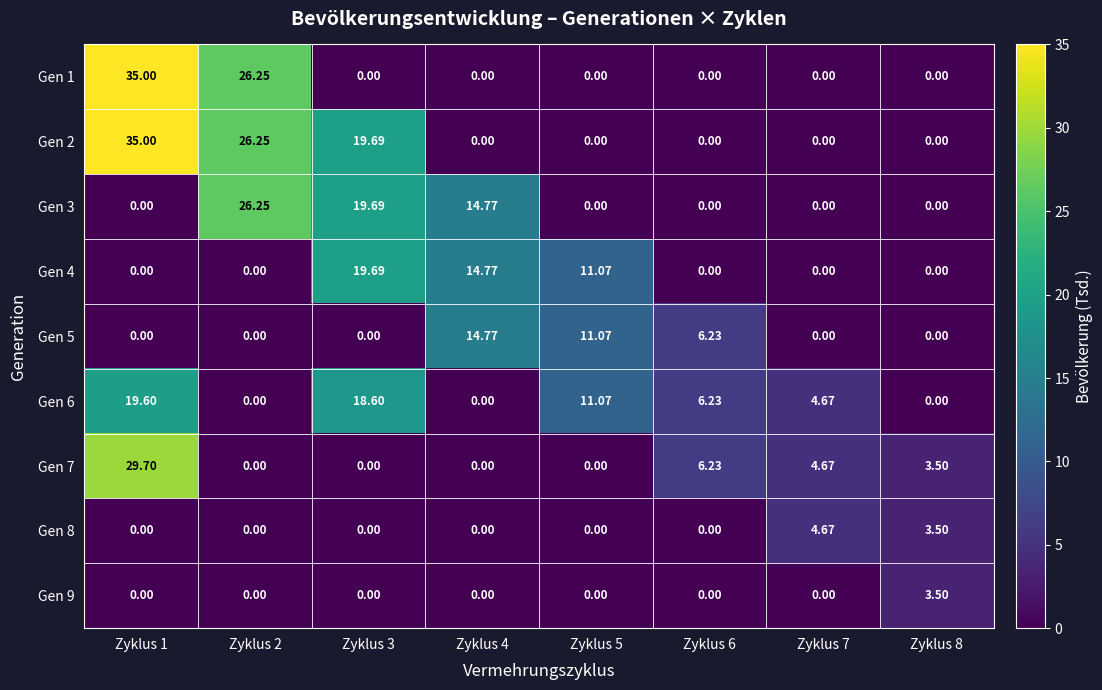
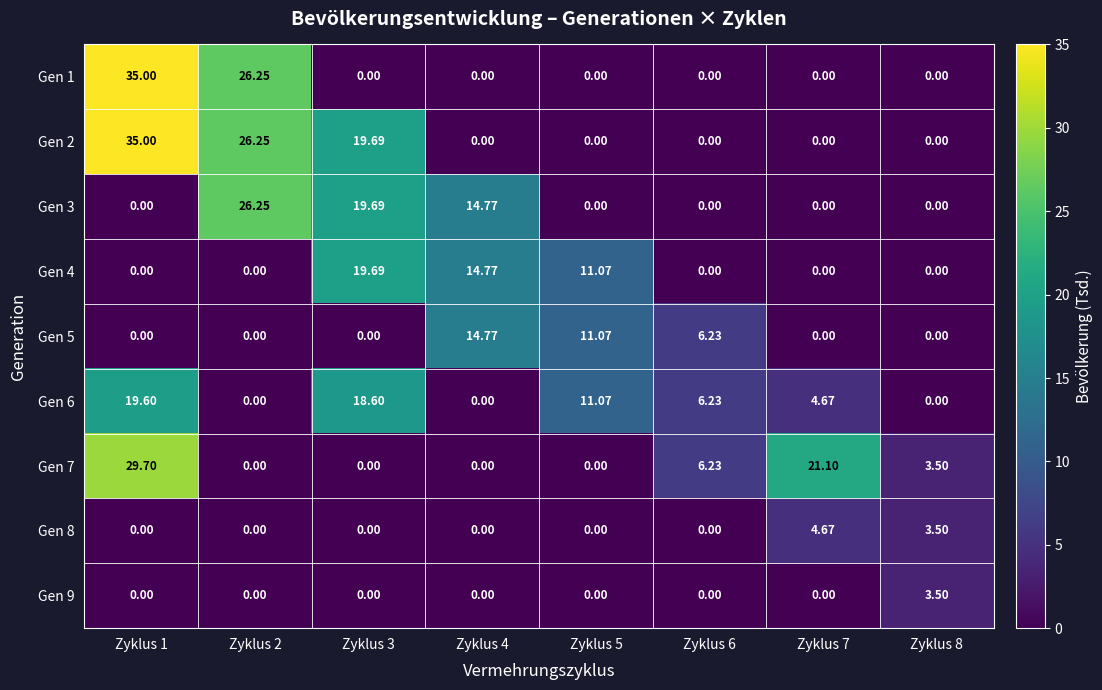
  {
    "Gen 1": {
      "Zyklus 1": 35.00,
      "Zyklus 2": 26.25,
      "Zyklus 3": 0.00,
      "Zyklus 4": 0.00,
      "Zyklus 5": 0.00,
      "Zyklus 6": 0.00,
      "Zyklus 7": 0.00,
      "Zyklus 8": 0.00
    },
    "Gen 2": {
      "Zyklus 1": 35.00,
      "Zyklus 2": 26.25,
      "Zyklus 3": 19.69,
      "Zyklus 4": 0.00,
      "Zyklus 5": 0.00,
      "Zyklus 6": 0.00,
      "Zyklus 7": 0.00,
      "Zyklus 8": 0.00
    },
    "Gen 3": {
      "Zyklus 1": 0.00,
      "Zyklus 2": 26.25,
      "Zyklus 3": 19.69,
      "Zyklus 4": 14.77,
      "Zyklus 5": 0.00,
      "Zyklus 6": 0.00,
      "Zyklus 7": 0.00,
      "Zyklus 8": 0.00
    },
    "Gen 4": {
      "Zyklus 1": 0.00,
      "Zyklus 2": 0.00,
      "Zyklus 3": 19.69,
      "Zyklus 4": 14.77,
      "Zyklus 5": 11.07,
      "Zyklus 6": 0.00,
      "Zyklus 7": 0.00,
      "Zyklus 8": 0.00
    },
    "Gen 5": {
      "Zyklus 1": 0.00,
      "Zyklus 2": 0.00,
      "Zyklus 3": 0.00,
      "Zyklus 4": 14.77,
      "Zyklus 5": 11.07,
      "Zyklus 6": 6.23,
      "Zyklus 7": 0.00,
      "Zyklus 8": 0.00
    },
    "Gen 6": {
      "Zyklus 1": 19.60,
      "Zyklus 2": 0.00,
      "Zyklus 3": 18.60,
      "Zyklus 4": 0.00,
      "Zyklus 5": 11.07,
      "Zyklus 6": 6.23,
      "Zyklus 7": 4.67,
      "Zyklus 8": 0.00
    },
    "Gen 7": {
      "Zyklus 1": 29.70,
      "Zyklus 2": 0.00,
      "Zyklus 3": 0.00,
      "Zyklus 4": 0.00,
      "Zyklus 5": 0.00,
      "Zyklus 6": 6.23,
-     "Zyklus 7": 4.67,
+     "Zyklus 7": 21.10,
      "Zyklus 8": 3.50
    },
    "Gen 8": {
      "Zyklus 1": 0.00,
      "Zyklus 2": 0.00,
      "Zyklus 3": 0.00,
      "Zyklus 4": 0.00,
      "Zyklus 5": 0.00,
      "Zyklus 6": 0.00,
      "Zyklus 7": 4.67,
      "Zyklus 8": 3.50
    },
    "Gen 9": {
      "Zyklus 1": 0.00,
      "Zyklus 2": 0.00,
      "Zyklus 3": 0.00,
      "Zyklus 4": 0.00,
      "Zyklus 5": 0.00,
      "Zyklus 6": 0.00,
      "Zyklus 7": 0.00,
      "Zyklus 8": 3.50
    }
  }
